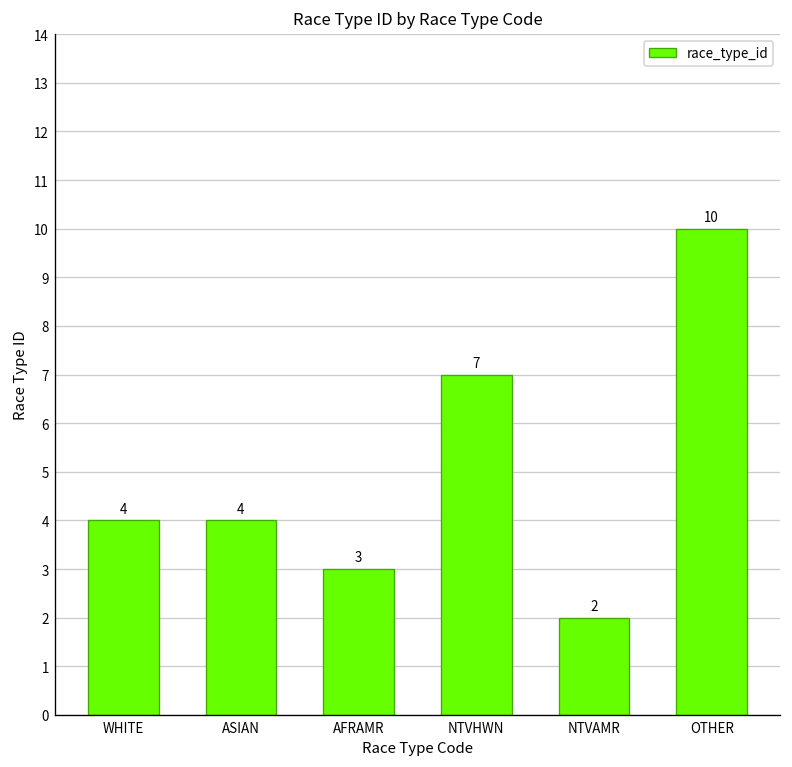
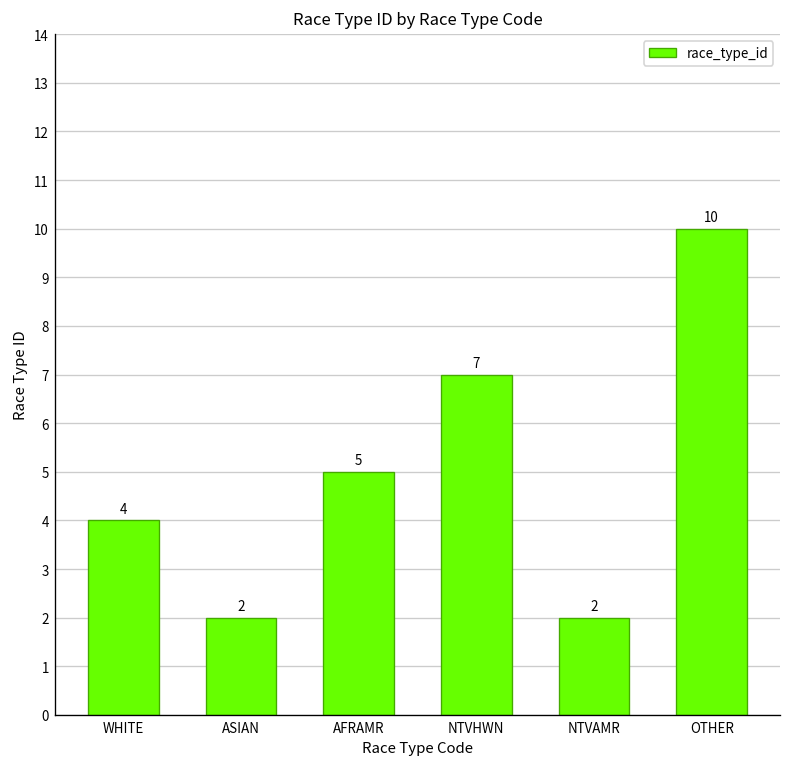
  {
    "WHITE": 4,
-   "ASIAN": 4,
-   "AFRAMR": 3,
+   "ASIAN": 2,
+   "AFRAMR": 5,
    "NTVHWN": 7,
    "NTVAMR": 2,
    "OTHER": 10
  }
